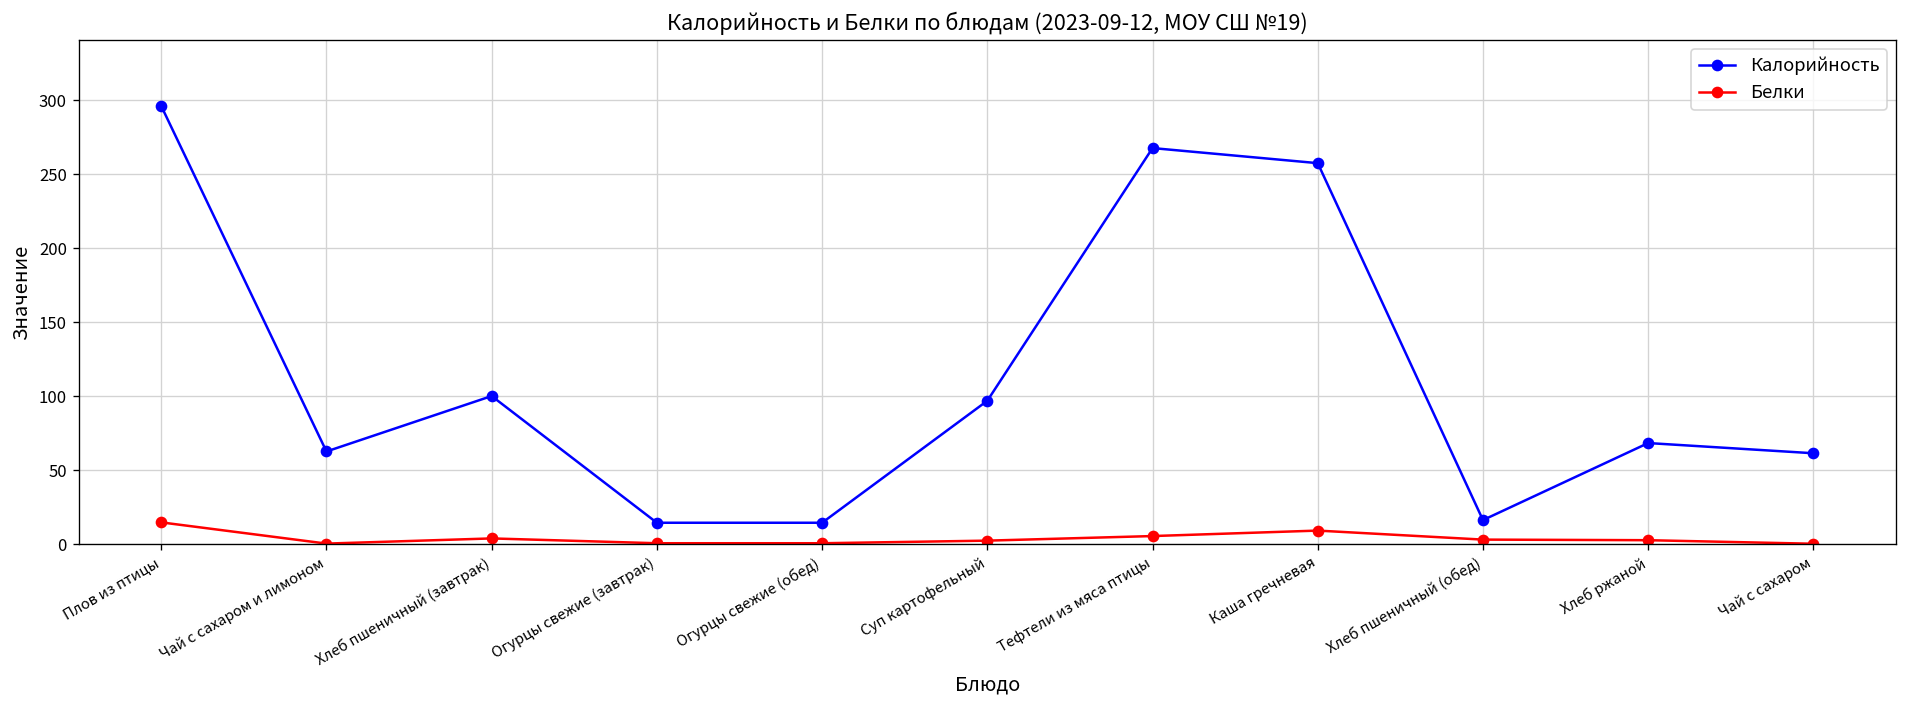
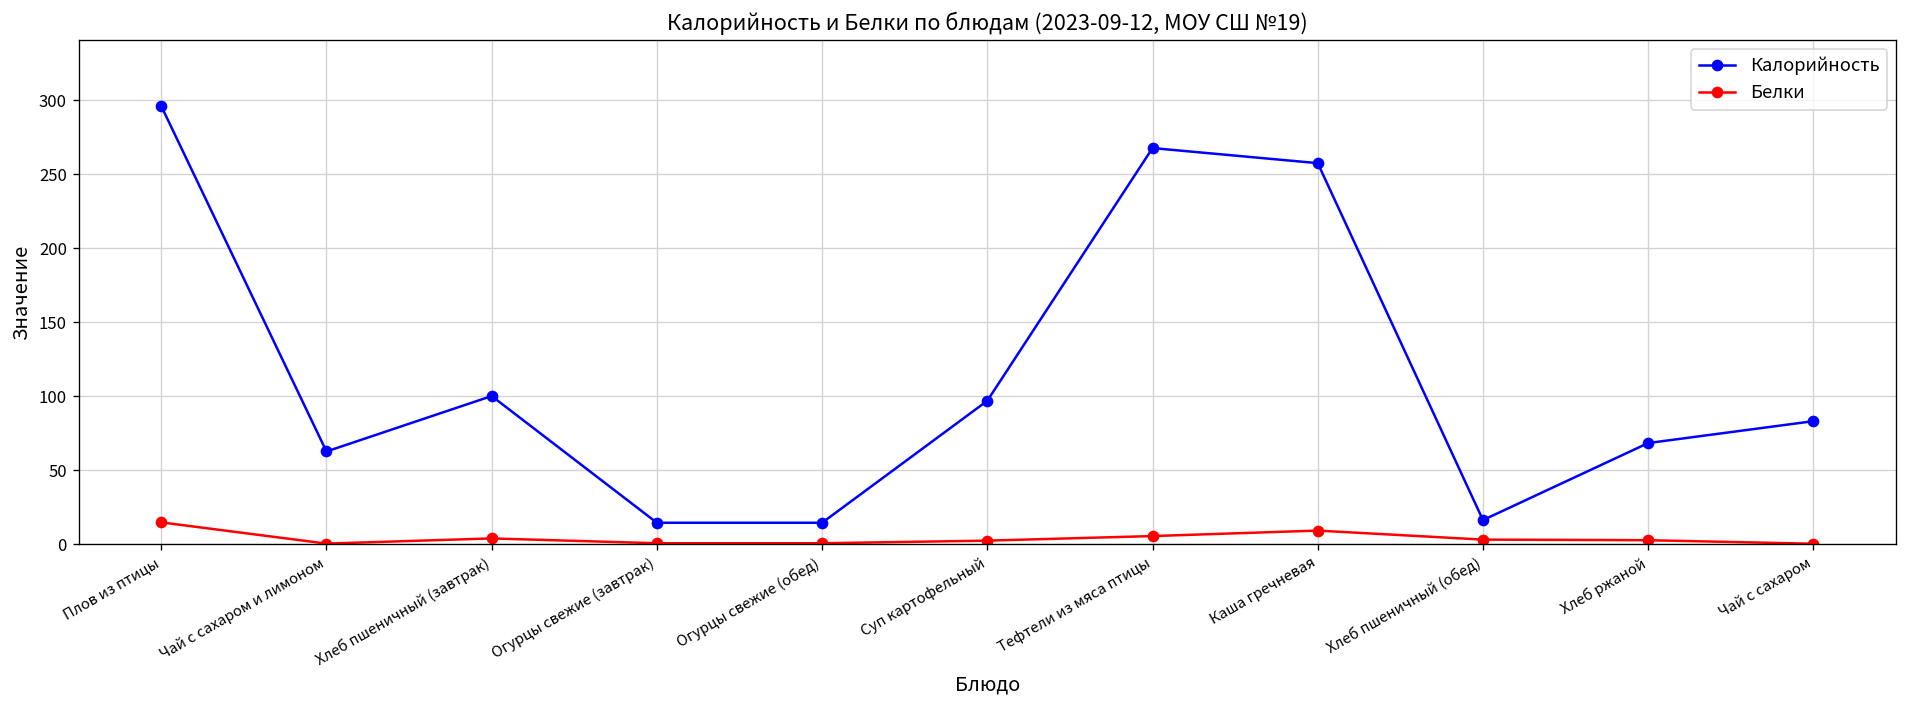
  {
    "Калорийность": {
      "Плов из птицы": 296,
      "Чай с сахаром и лимоном": 63,
      "Хлеб пшеничный (завтрак)": 100,
      "Огурцы свежие (завтрак)": 14,
      "Огурцы свежие (обед)": 14,
      "Суп картофельный": 97,
      "Тефтели из мяса птицы": 268,
      "Каша гречневая": 258,
      "Хлеб пшеничный (обед)": 16,
      "Хлеб ржаной": 68,
-     "Чай с сахаром": 61
+     "Чай с сахаром": 83
    },
    "Белки": {
      "Плов из птицы": 15,
      "Чай с сахаром и лимоном": 0,
      "Хлеб пшеничный (завтрак)": 4,
      "Огурцы свежие (завтрак)": 1,
      "Огурцы свежие (обед)": 1,
      "Суп картофельный": 2,
      "Тефтели из мяса птицы": 5,
      "Каша гречневая": 9,
      "Хлеб пшеничный (обед)": 3,
      "Хлеб ржаной": 3,
      "Чай с сахаром": 0
    }
  }
